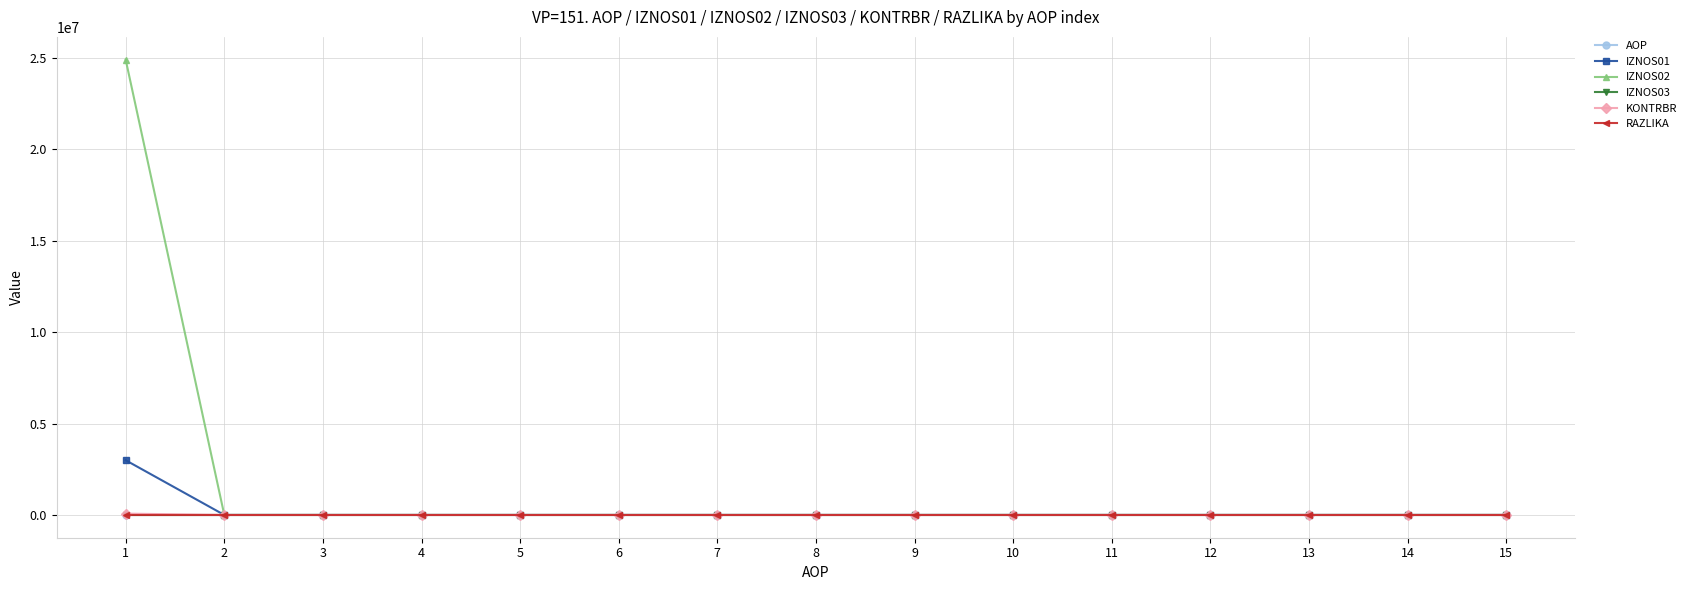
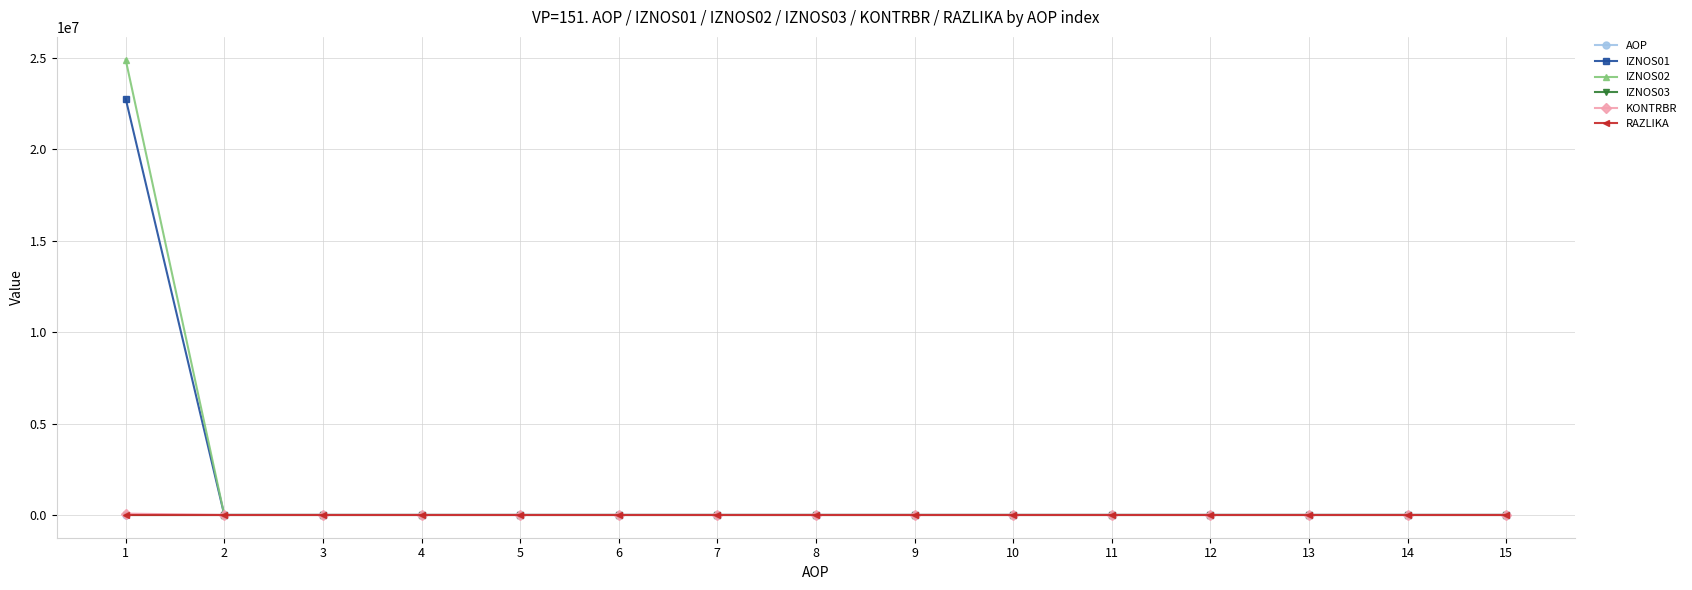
  {
    "IZNOS01": {
-     "1": 3000000
+     "1": 22800000
    },
    "IZNOS02": {
      "1": 24900000
    }
  }
